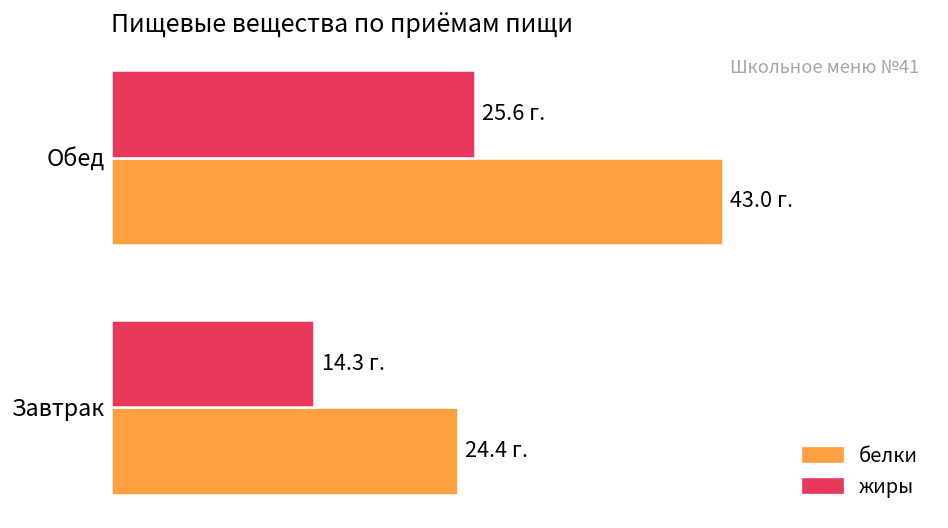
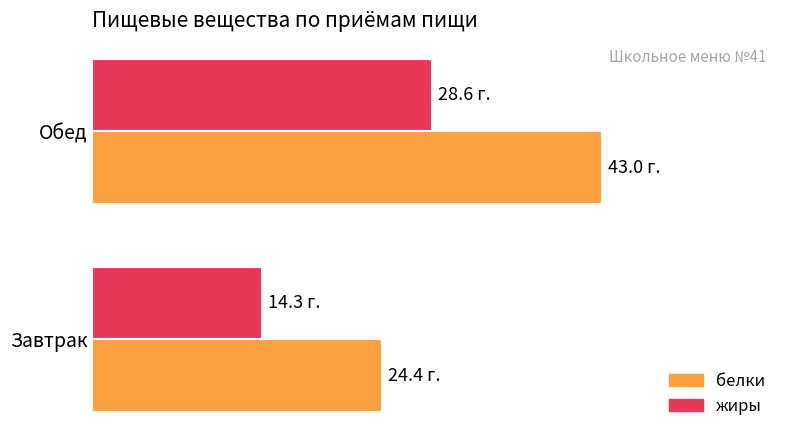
  {
    "белки": {
      "Обед": 43.0,
      "Завтрак": 24.4
    },
    "жиры": {
-     "Обед": 25.6,
+     "Обед": 28.6,
      "Завтрак": 14.3
    }
  }
